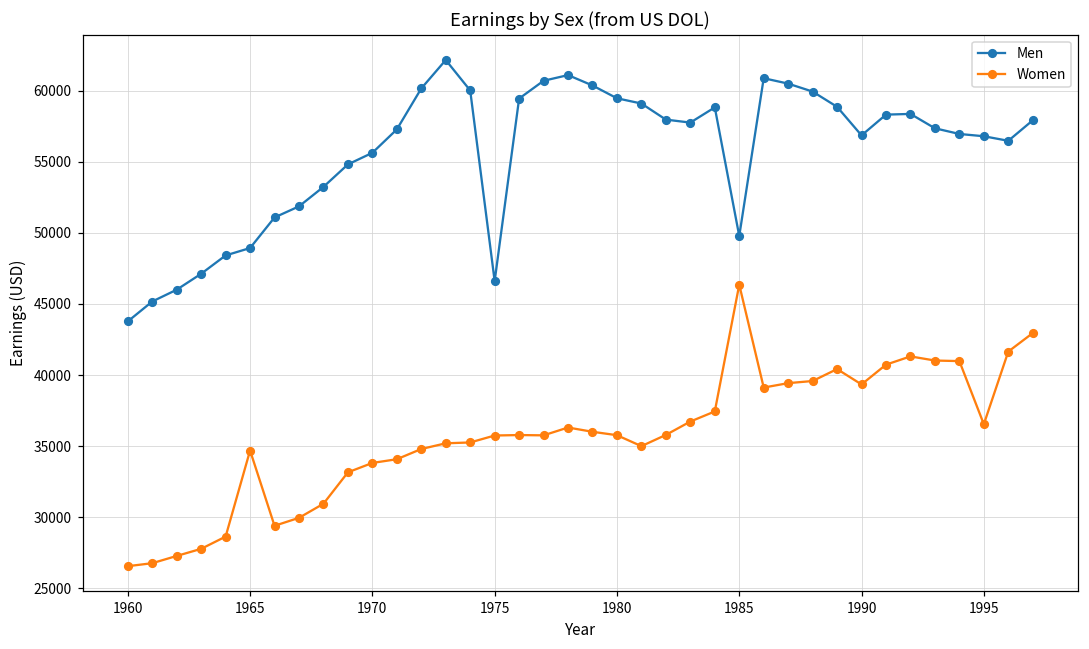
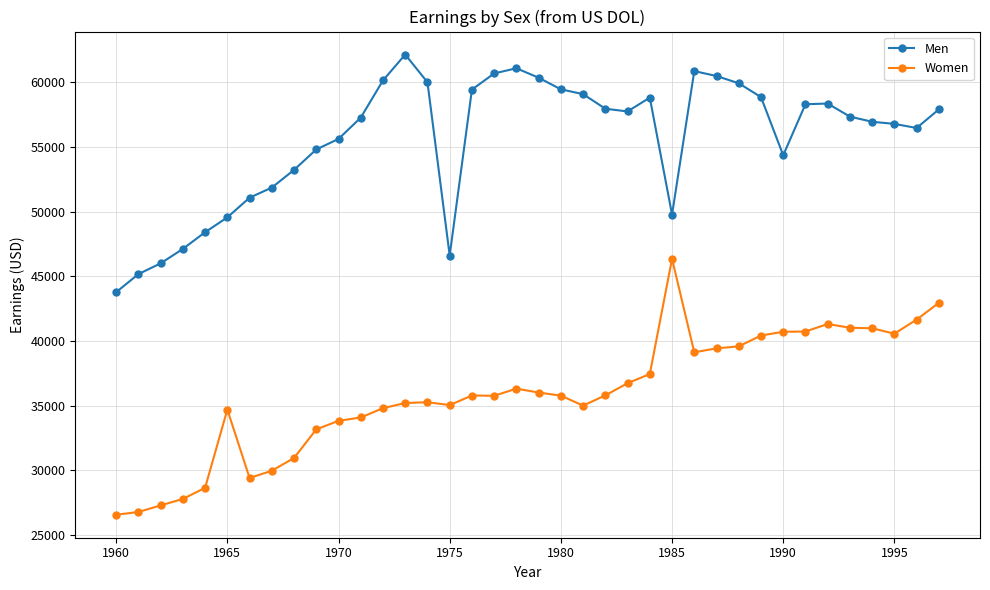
  {
    "Men": {
      "1960": 43800,
-     "1965": 48900,
+     "1965": 49600,
      "1970": 55600,
      "1975": 46600,
      "1980": 59500,
      "1985": 49800,
-     "1990": 56900,
+     "1990": 54400,
      "1995": 56800
    },
    "Women": {
      "1960": 26600,
      "1965": 34700,
      "1970": 33800,
-     "1975": 35700,
+     "1975": 35000,
      "1980": 35800,
      "1985": 46400,
-     "1990": 39300,
-     "1995": 36500
+     "1990": 40700,
+     "1995": 40600
    }
  }
